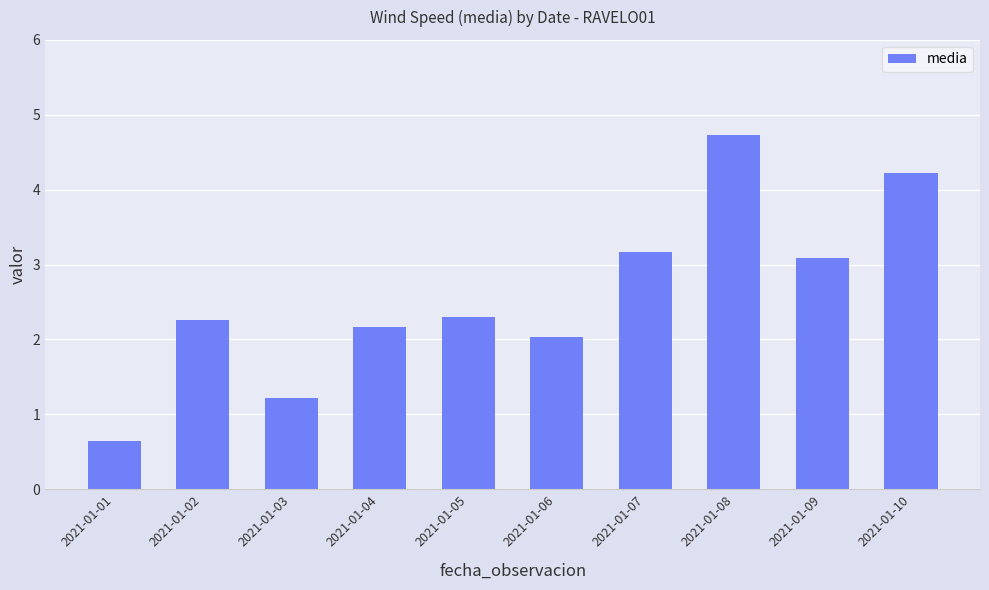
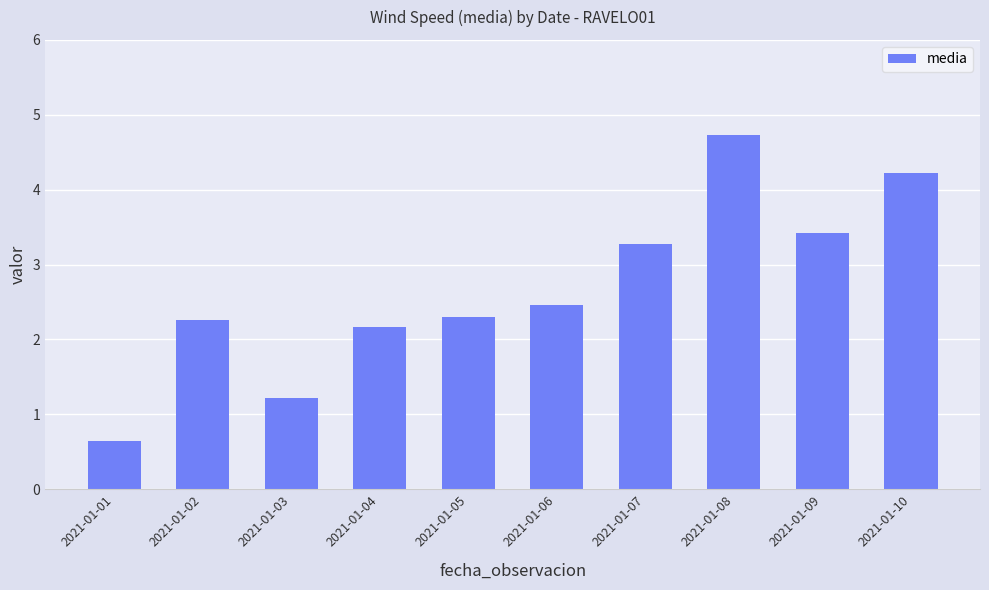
  {
    "2021-01-01": 0.6,
    "2021-01-02": 2.3,
    "2021-01-03": 1.2,
    "2021-01-04": 2.2,
    "2021-01-05": 2.3,
-   "2021-01-06": 2.0,
-   "2021-01-07": 3.2,
+   "2021-01-06": 2.5,
+   "2021-01-07": 3.3,
    "2021-01-08": 4.7,
-   "2021-01-09": 3.1,
+   "2021-01-09": 3.4,
    "2021-01-10": 4.2
  }
